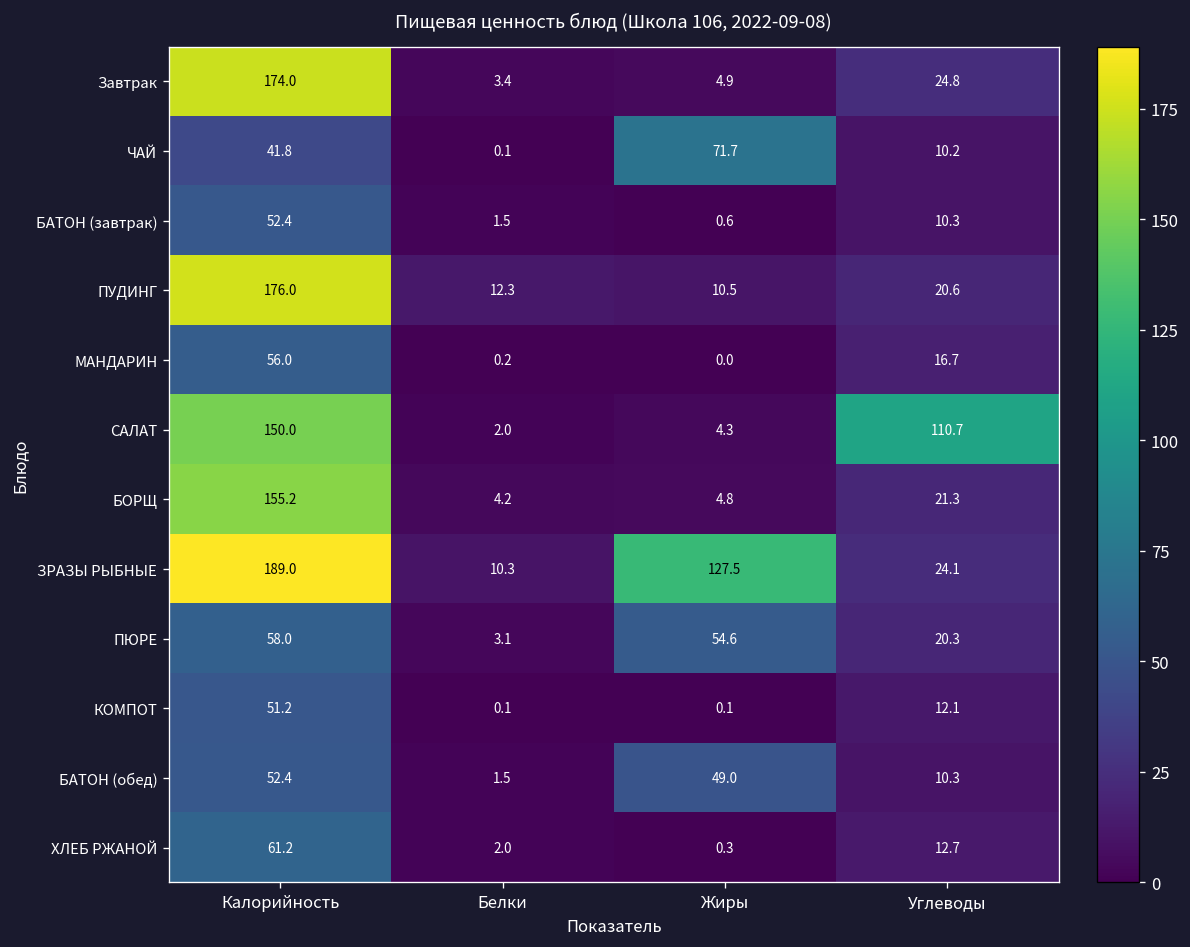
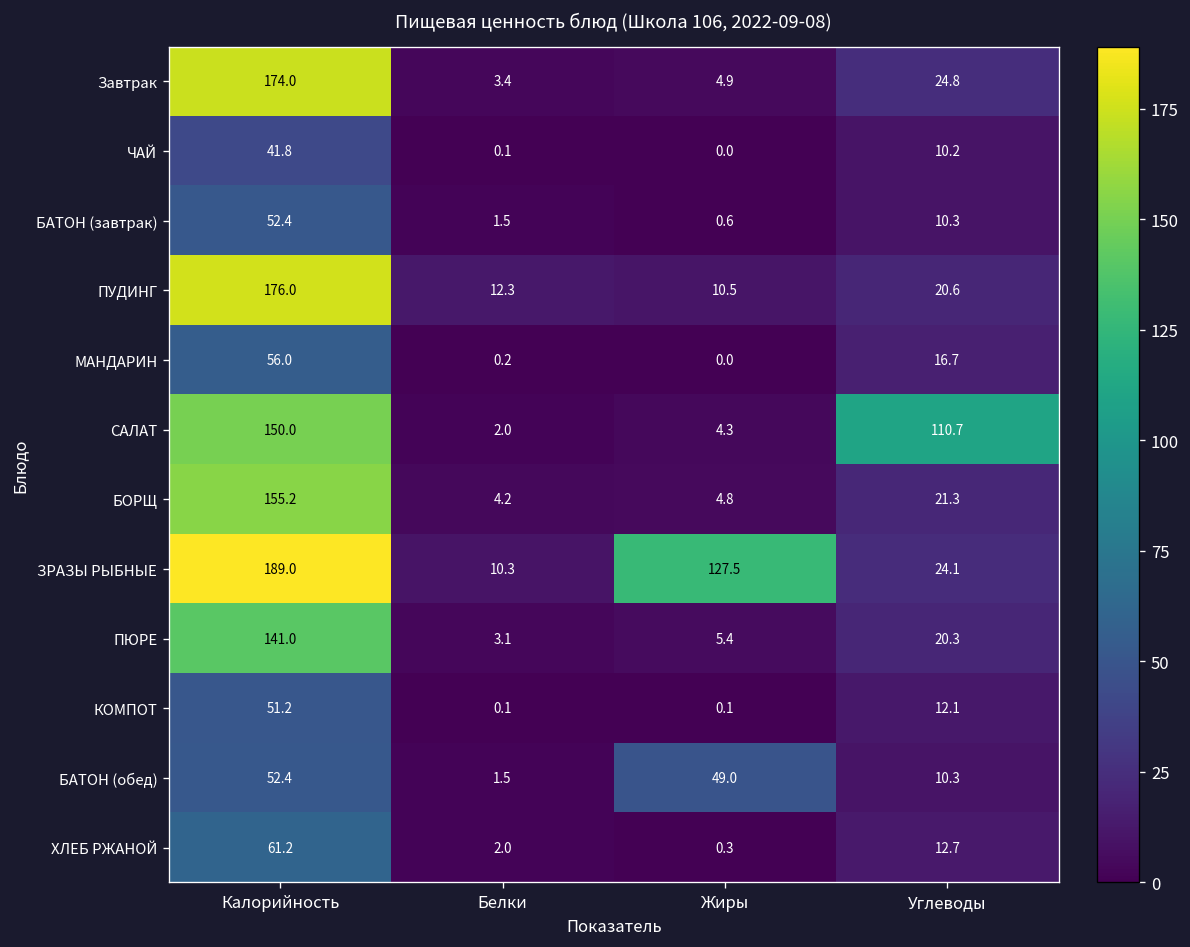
  {
    "Завтрак": {
      "Калорийность": 174.0,
      "Белки": 3.4,
      "Жиры": 4.9,
      "Углеводы": 24.8
    },
    "ЧАЙ": {
      "Калорийность": 41.8,
      "Белки": 0.1,
-     "Жиры": 71.7,
+     "Жиры": 0.0,
      "Углеводы": 10.2
    },
    "БАТОН (завтрак)": {
      "Калорийность": 52.4,
      "Белки": 1.5,
      "Жиры": 0.6,
      "Углеводы": 10.3
    },
    "ПУДИНГ": {
      "Калорийность": 176.0,
      "Белки": 12.3,
      "Жиры": 10.5,
      "Углеводы": 20.6
    },
    "МАНДАРИН": {
      "Калорийность": 56.0,
      "Белки": 0.2,
      "Жиры": 0.0,
      "Углеводы": 16.7
    },
    "САЛАТ": {
      "Калорийность": 150.0,
      "Белки": 2.0,
      "Жиры": 4.3,
      "Углеводы": 110.7
    },
    "БОРЩ": {
      "Калорийность": 155.2,
      "Белки": 4.2,
      "Жиры": 4.8,
      "Углеводы": 21.3
    },
    "ЗРАЗЫ РЫБНЫЕ": {
      "Калорийность": 189.0,
      "Белки": 10.3,
      "Жиры": 127.5,
      "Углеводы": 24.1
    },
    "ПЮРЕ": {
-     "Калорийность": 58.0,
+     "Калорийность": 141.0,
      "Белки": 3.1,
-     "Жиры": 54.6,
+     "Жиры": 5.4,
      "Углеводы": 20.3
    },
    "КОМПОТ": {
      "Калорийность": 51.2,
      "Белки": 0.1,
      "Жиры": 0.1,
      "Углеводы": 12.1
    },
    "БАТОН (обед)": {
      "Калорийность": 52.4,
      "Белки": 1.5,
      "Жиры": 49.0,
      "Углеводы": 10.3
    },
    "ХЛЕБ РЖАНОЙ": {
      "Калорийность": 61.2,
      "Белки": 2.0,
      "Жиры": 0.3,
      "Углеводы": 12.7
    }
  }
